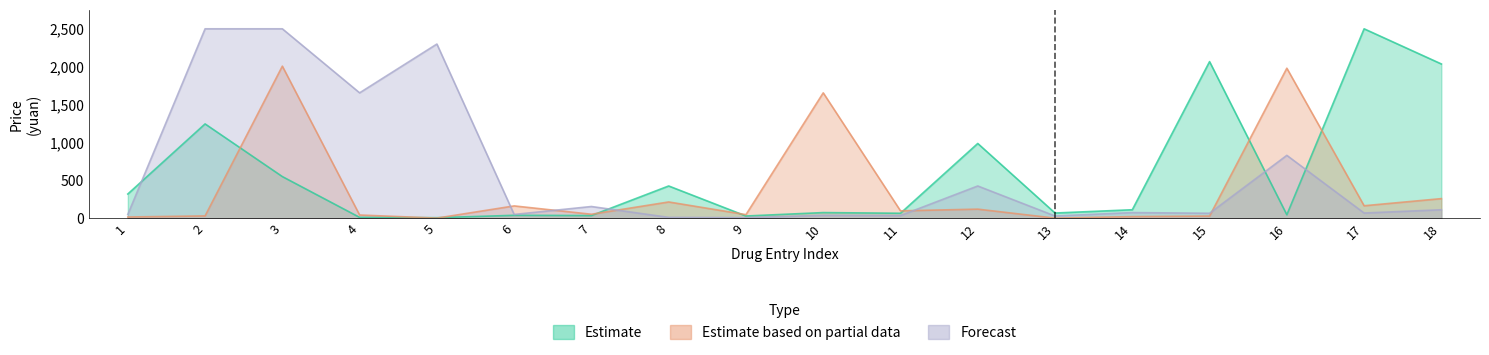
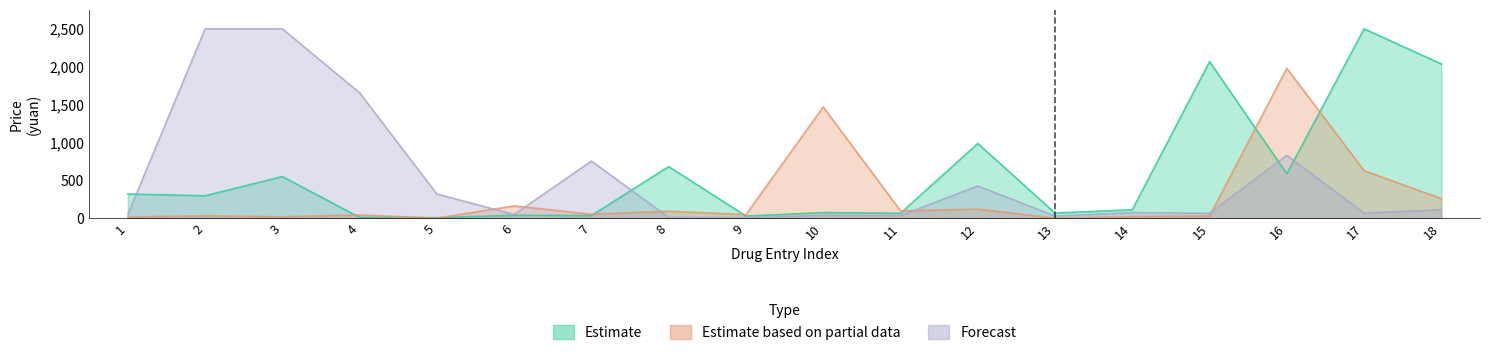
  {
    "Estimate": {
      "1": "300",
-     "2": "1,200",
+     "2": "300",
      "3": "600",
-     "8": "400",
+     "8": "700",
      "10": "100",
      "12": "1,000",
      "13": "100",
      "14": "100",
      "15": "2,100",
-     "16": "0",
+     "16": "600",
      "17": "2,500",
      "18": "2,000"
    },
    "Estimate based on partial data": {
      "2": "0",
-     "3": "2,000",
+     "3": "0",
      "6": "200",
-     "8": "200",
-     "10": "1,700",
+     "8": "100",
+     "10": "1,500",
      "12": "100",
      "14": "0",
      "15": "0",
      "16": "2,000",
-     "17": "200",
+     "17": "600",
      "18": "300"
    },
    "Forecast": {
      "2": "2,500",
      "3": "2,500",
      "4": "1,700",
-     "5": "2,300",
-     "7": "200",
+     "5": "300",
+     "7": "800",
      "8": "0",
      "10": "0",
      "12": "400",
      "14": "100",
      "15": "100",
      "16": "800",
      "17": "100",
      "18": "100"
    }
  }
